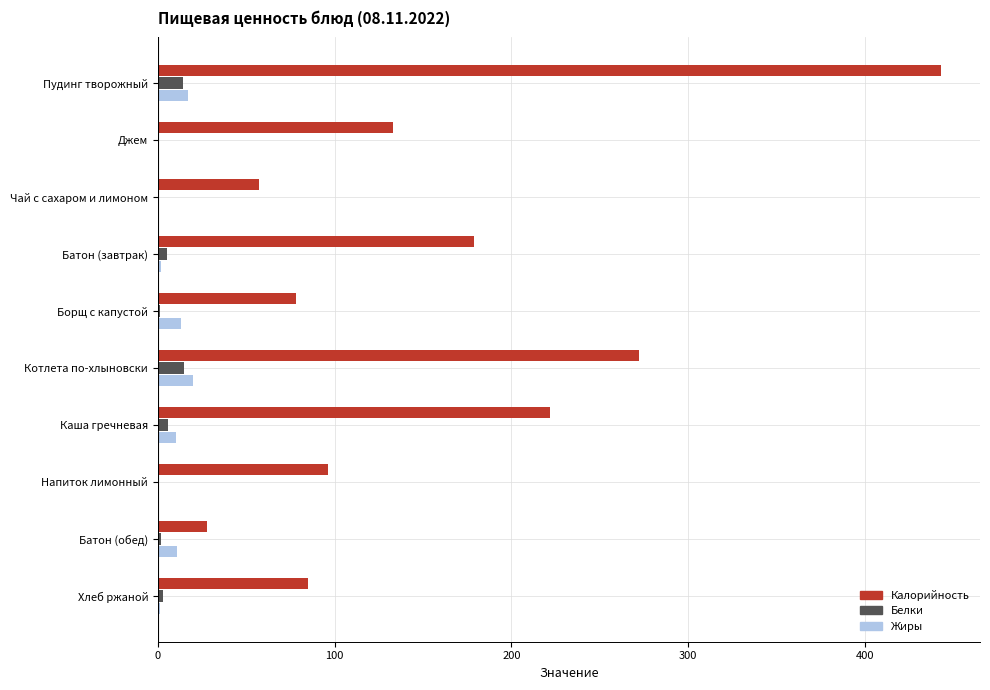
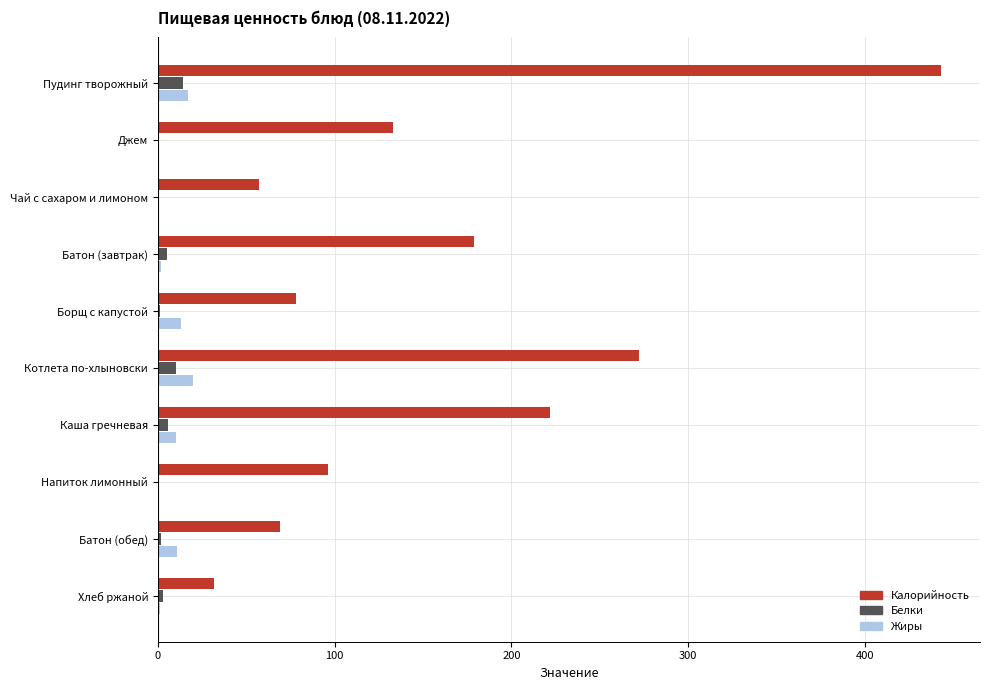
  {
    "Калорийность": {
      "Пудинг творожный": 443,
      "Джем": 133,
      "Чай с сахаром и лимоном": 57,
      "Батон (завтрак)": 179,
      "Борщ с капустой": 78,
      "Котлета по-хлыновски": 272,
      "Каша гречневая": 222,
      "Напиток лимонный": 96,
-     "Батон (обед)": 28,
-     "Хлеб ржаной": 85
+     "Батон (обед)": 69,
+     "Хлеб ржаной": 32
    },
    "Белки": {
      "Пудинг творожный": 14,
      "Джем": 0,
      "Чай с сахаром и лимоном": 0,
      "Батон (завтрак)": 5,
-     "Котлета по-хлыновски": 15,
+     "Котлета по-хлыновски": 10,
      "Каша гречневая": 6,
      "Напиток лимонный": 0,
      "Батон (обед)": 2,
      "Хлеб ржаной": 3
    },
    "Жиры": {
      "Пудинг творожный": 17,
      "Джем": 0,
      "Чай с сахаром и лимоном": 0,
      "Батон (завтрак)": 2,
      "Борщ с капустой": 13,
      "Котлета по-хлыновски": 20,
      "Каша гречневая": 10,
      "Напиток лимонный": 0,
      "Батон (обед)": 11
    }
  }
